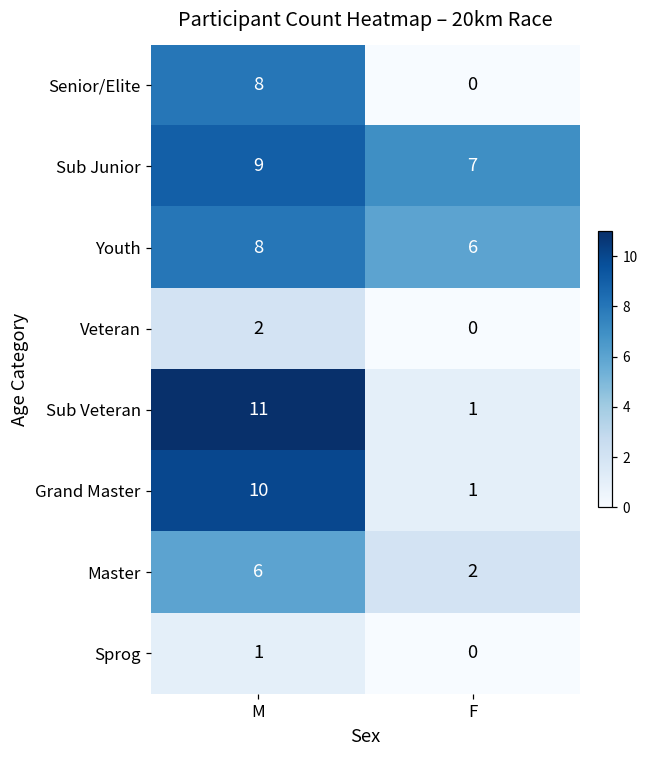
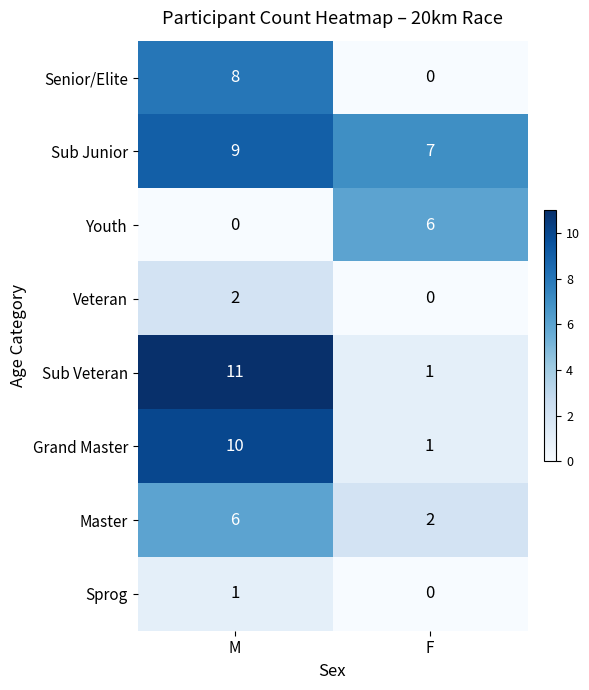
  {
    "Senior/Elite": {
      "M": 8,
      "F": 0
    },
    "Sub Junior": {
      "M": 9,
      "F": 7
    },
    "Youth": {
-     "M": 8,
+     "M": 0,
      "F": 6
    },
    "Veteran": {
      "M": 2,
      "F": 0
    },
    "Sub Veteran": {
      "M": 11,
      "F": 1
    },
    "Grand Master": {
      "M": 10,
      "F": 1
    },
    "Master": {
      "M": 6,
      "F": 2
    },
    "Sprog": {
      "M": 1,
      "F": 0
    }
  }
